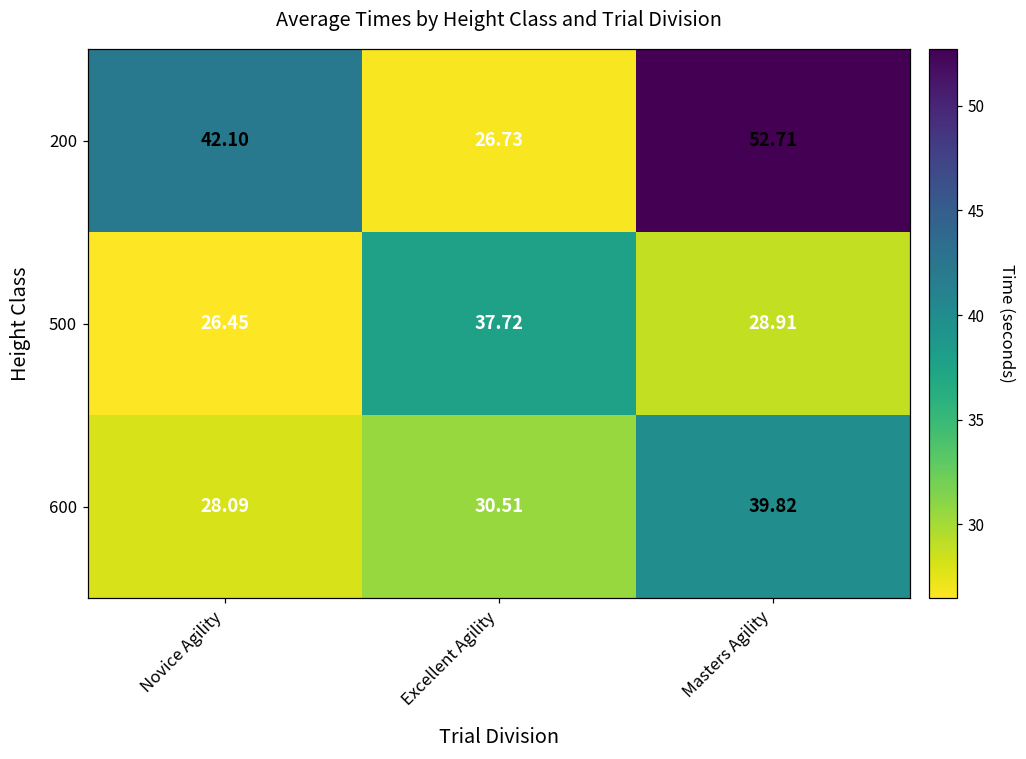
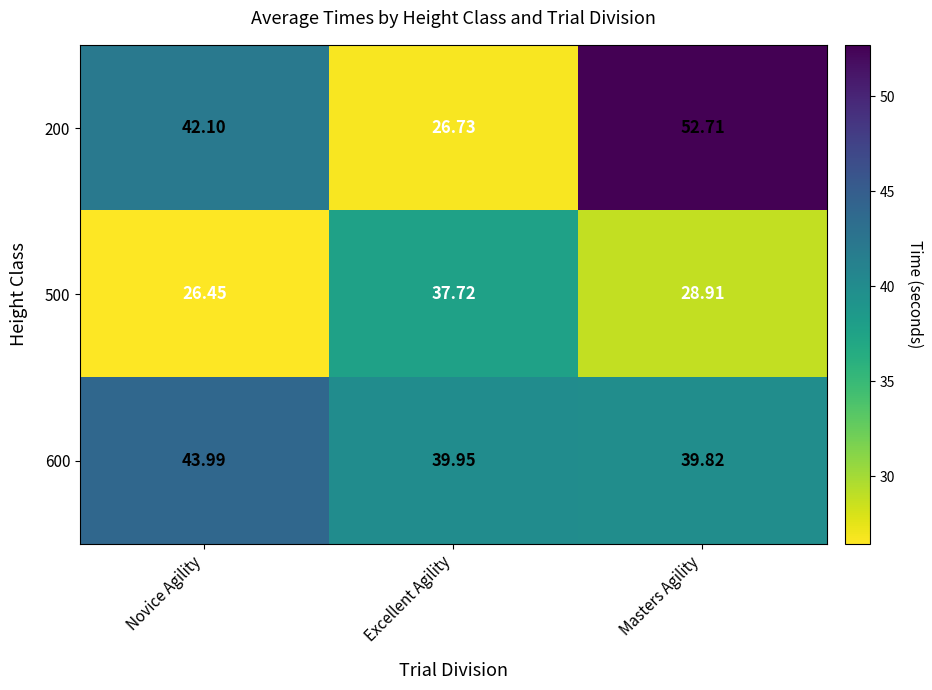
  {
    "200": {
      "Novice Agility": 42.10,
      "Excellent Agility": 26.73,
      "Masters Agility": 52.71
    },
    "500": {
      "Novice Agility": 26.45,
      "Excellent Agility": 37.72,
      "Masters Agility": 28.91
    },
    "600": {
-     "Novice Agility": 28.09,
-     "Excellent Agility": 30.51,
+     "Novice Agility": 43.99,
+     "Excellent Agility": 39.95,
      "Masters Agility": 39.82
    }
  }
